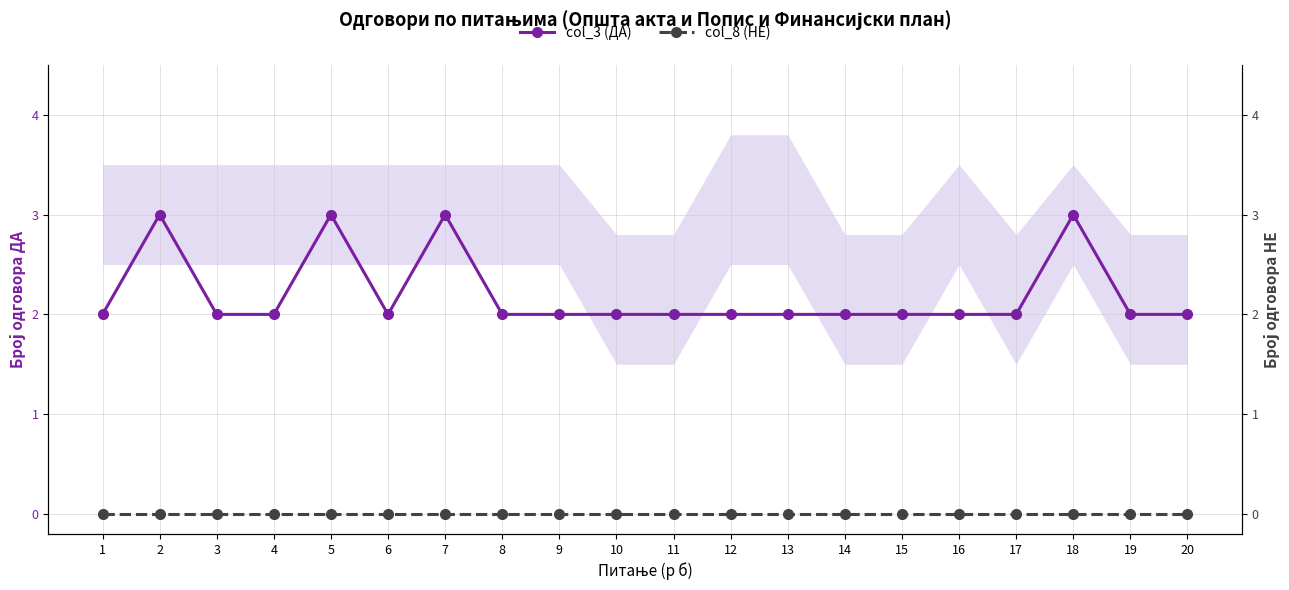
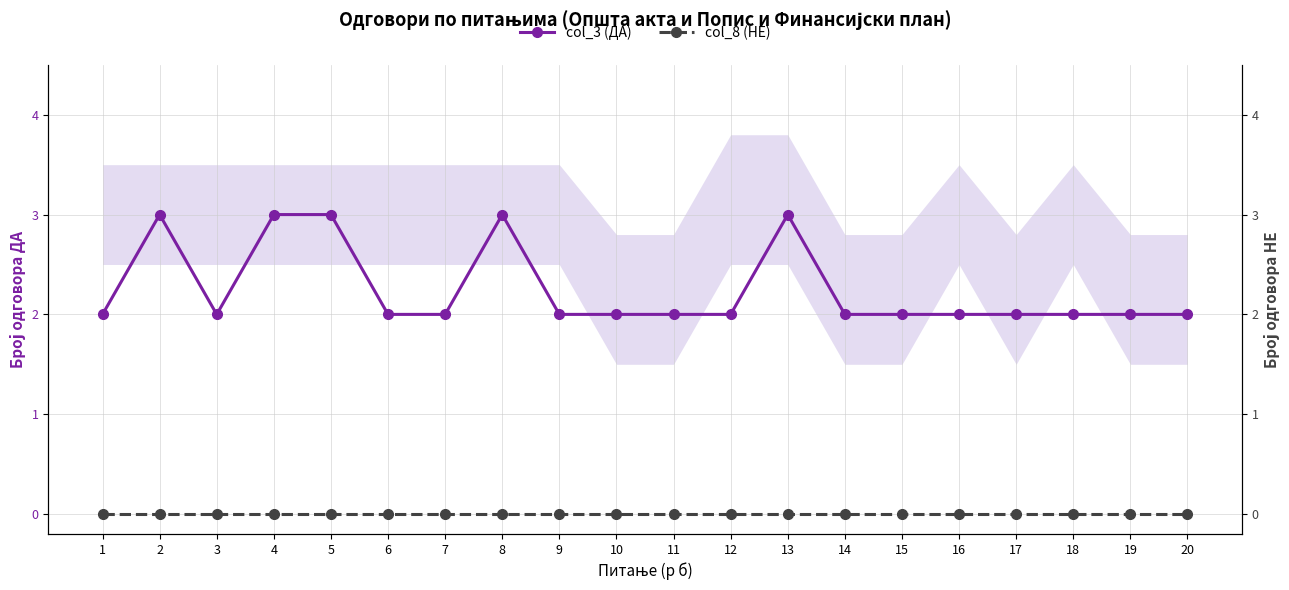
  {
    "col_3 (ДА)": {
      "1": 2,
      "2": 3,
      "3": 2,
-     "4": 2,
+     "4": 3,
      "5": 3,
      "6": 2,
-     "7": 3,
-     "8": 2,
+     "7": 2,
+     "8": 3,
      "9": 2,
      "10": 2,
      "11": 2,
      "12": 2,
-     "13": 2,
+     "13": 3,
      "14": 2,
      "15": 2,
      "16": 2,
      "17": 2,
-     "18": 3,
+     "18": 2,
      "19": 2,
      "20": 2
    },
    "col_8 (НЕ)": {
      "1": 0.0,
      "2": 0.0,
      "3": 0.0,
      "4": 0.0,
      "5": 0.0,
      "6": 0.0,
      "7": 0.0,
      "8": 0.0,
      "9": 0.0,
      "10": 0.0,
      "11": 0.0,
      "12": 0.0,
      "13": 0.0,
      "14": 0.0,
      "15": 0.0,
      "16": 0.0,
      "17": 0.0,
      "18": 0.0,
      "19": 0.0,
      "20": 0.0
    }
  }
